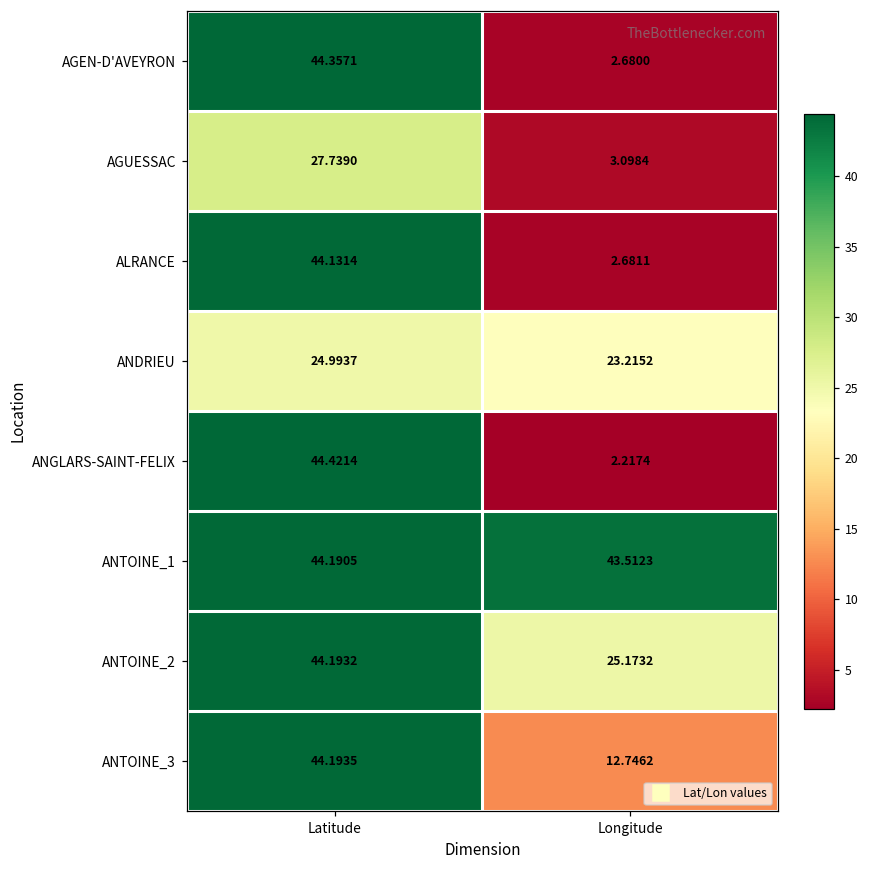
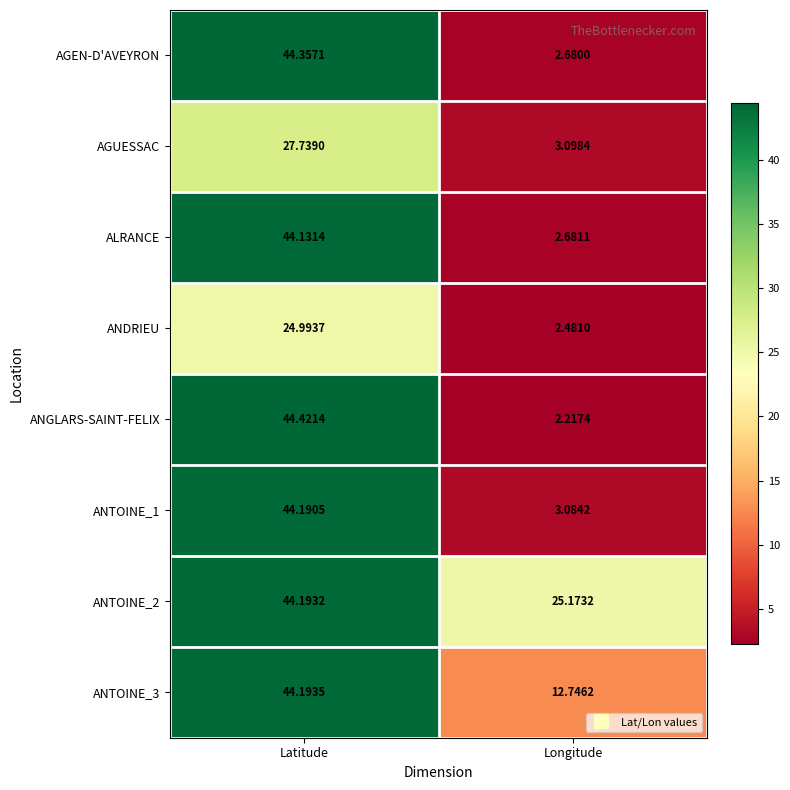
  {
    "AGEN-D'AVEYRON": {
      "Latitude": 44.3571
    },
    "AGUESSAC": {
      "Latitude": 27.7390,
      "Longitude": 3.0984
    },
    "ALRANCE": {
      "Latitude": 44.1314,
      "Longitude": 2.6811
    },
    "ANDRIEU": {
      "Latitude": 24.9937,
-     "Longitude": 23.2152
+     "Longitude": 2.4810
    },
    "ANGLARS-SAINT-FELIX": {
      "Latitude": 44.4214,
      "Longitude": 2.2174
    },
    "ANTOINE_1": {
      "Latitude": 44.1905,
-     "Longitude": 43.5123
+     "Longitude": 3.0842
    },
    "ANTOINE_2": {
      "Latitude": 44.1932,
      "Longitude": 25.1732
    },
    "ANTOINE_3": {
      "Latitude": 44.1935,
      "Longitude": 12.7462
    }
  }
